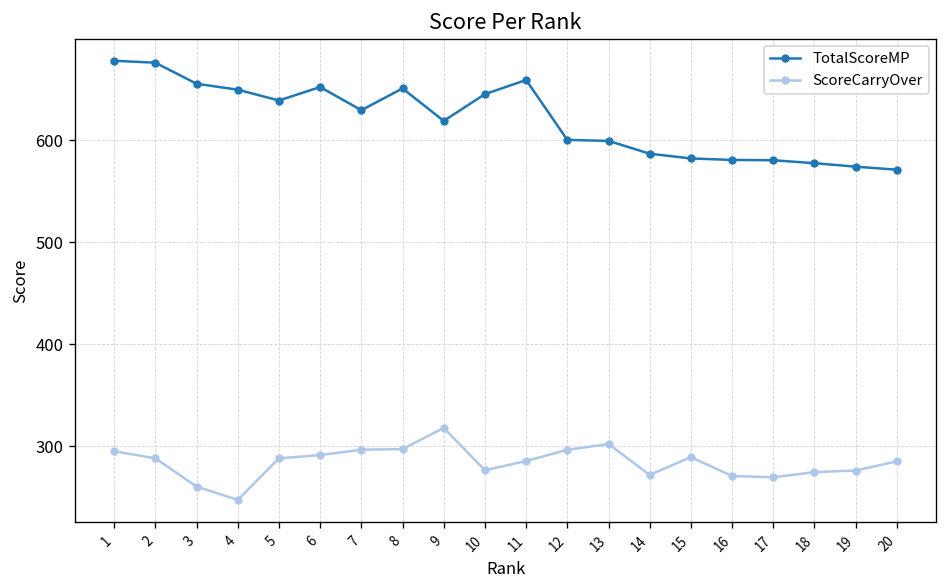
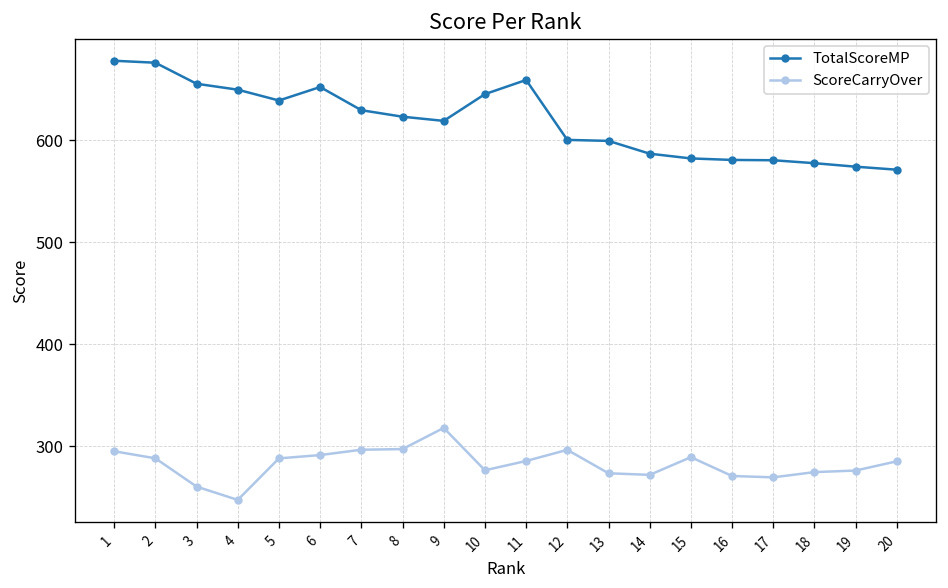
  {
    "TotalScoreMP": {
      "1": 680,
      "2": 680,
      "3": 660,
      "4": 650,
      "5": 640,
      "6": 650,
      "7": 630,
-     "8": 650,
+     "8": 620,
      "9": 620,
      "10": 650,
      "11": 660,
      "12": 600,
      "13": 600,
      "14": 590,
      "15": 580,
      "16": 580,
      "17": 580,
      "18": 580,
      "19": 570,
      "20": 570
    },
    "ScoreCarryOver": {
      "1": 290,
      "2": 290,
      "3": 260,
      "4": 250,
      "5": 290,
      "6": 290,
      "7": 300,
      "8": 300,
      "9": 320,
      "10": 280,
      "11": 290,
      "12": 300,
-     "13": 300,
+     "13": 270,
      "14": 270,
      "15": 290,
      "16": 270,
      "17": 270,
      "18": 270,
      "19": 280,
      "20": 290
    }
  }
